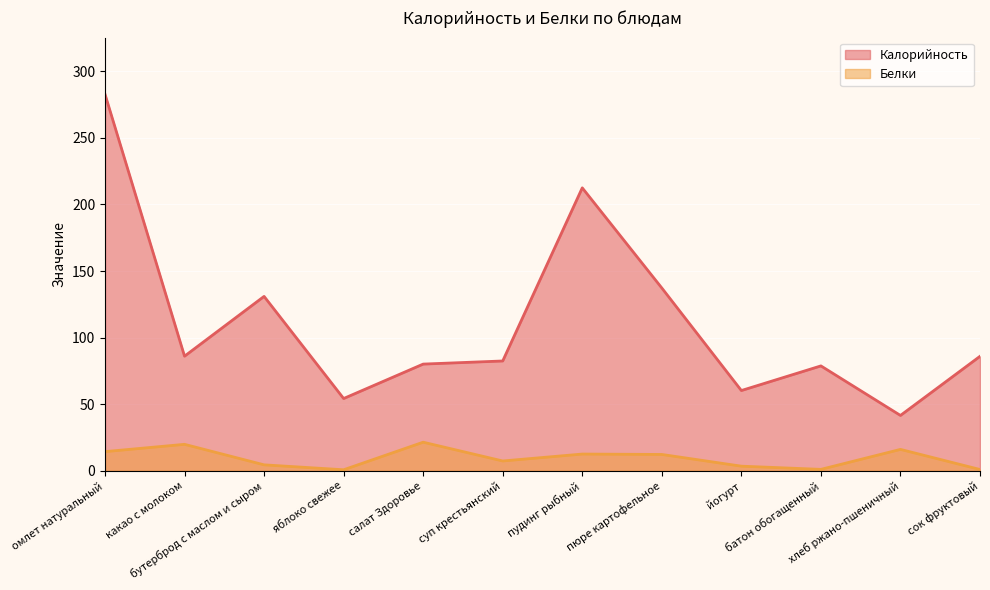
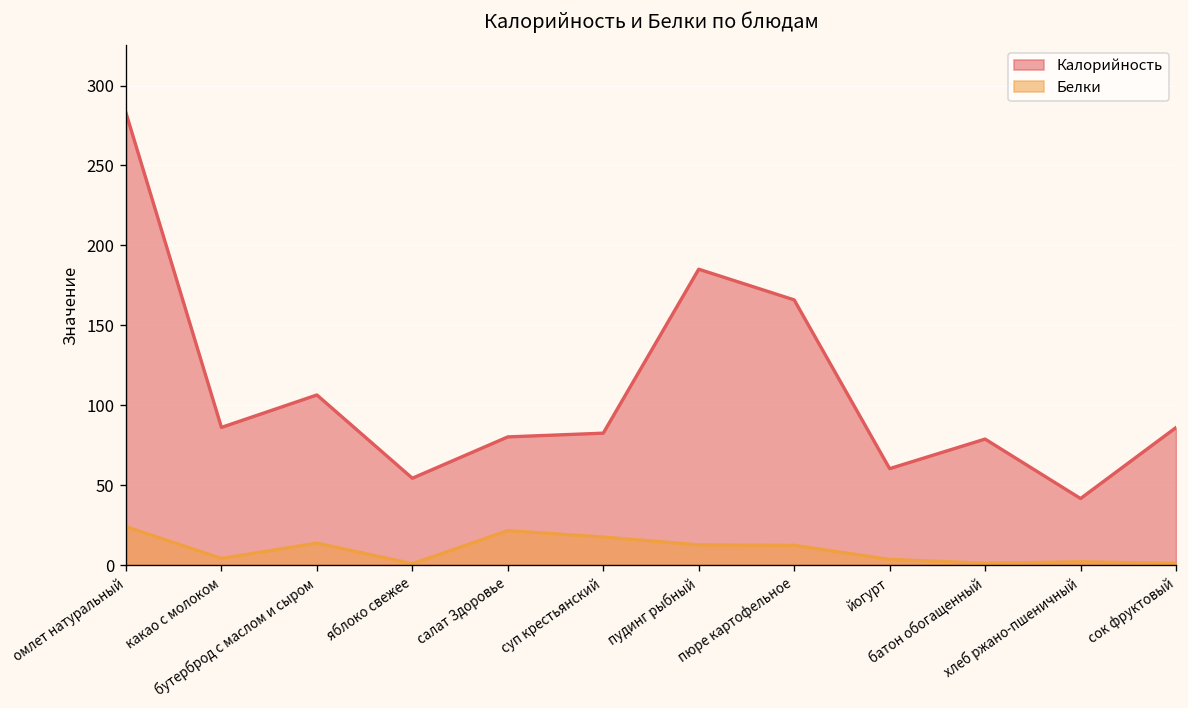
  {
    "Калорийность": {
      "омлет натуральный": 283,
      "какао с молоком": 86,
-     "бутерброд с маслом и сыром": 131,
+     "бутерброд с маслом и сыром": 106,
      "яблоко свежее": 54,
      "салат Здоровье": 80,
      "суп крестьянский": 83,
-     "пудинг рыбный": 213,
-     "пюре картофельное": 137,
+     "пудинг рыбный": 185,
+     "пюре картофельное": 166,
      "йогурт": 60,
      "батон обогащенный": 79,
      "хлеб ржано-пшеничный": 42,
      "сок фруктовый": 86
    },
    "Белки": {
-     "омлет натуральный": 14,
-     "какао с молоком": 20,
-     "бутерброд с маслом и сыром": 5,
+     "омлет натуральный": 24,
+     "какао с молоком": 4,
+     "бутерброд с маслом и сыром": 14,
      "яблоко свежее": 1,
      "салат Здоровье": 22,
-     "суп крестьянский": 7,
+     "суп крестьянский": 18,
      "пудинг рыбный": 13,
      "пюре картофельное": 12,
      "йогурт": 4,
      "батон обогащенный": 1,
-     "хлеб ржано-пшеничный": 16,
+     "хлеб ржано-пшеничный": 2,
      "сок фруктовый": 1
    }
  }
